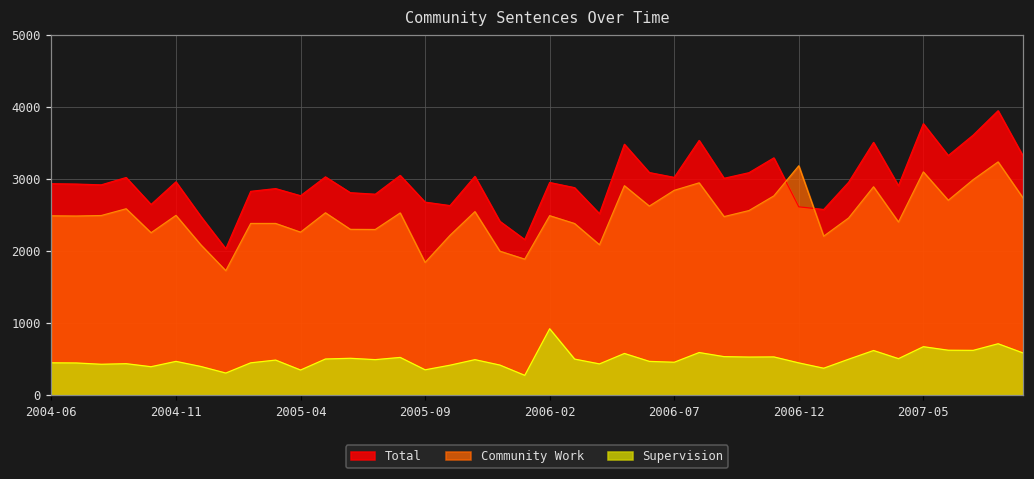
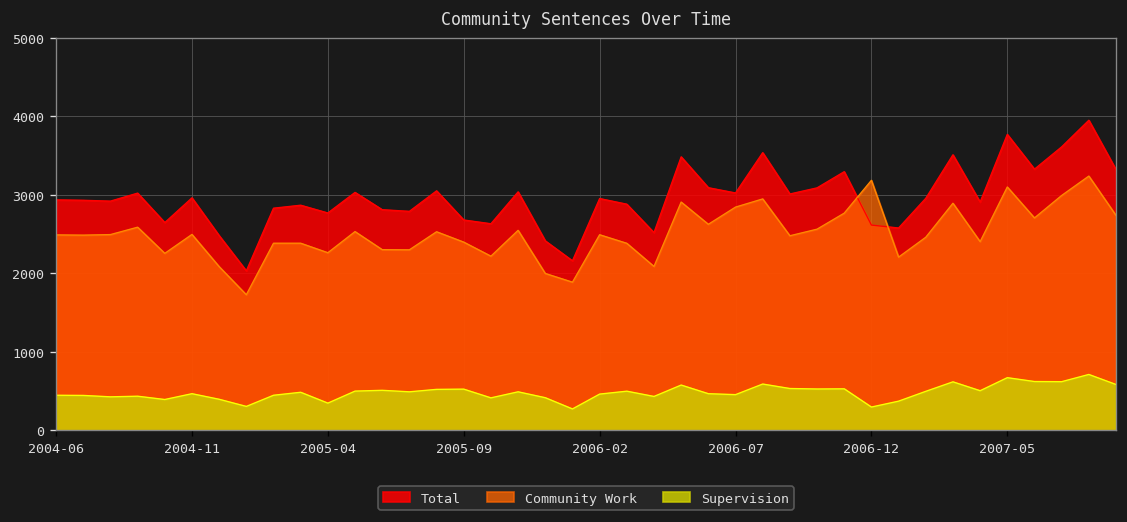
  {
    "Total": {
      "2004-06": 2900,
      "2004-11": 3000,
      "2005-04": 2800,
      "2005-09": 2700,
      "2006-02": 3000,
      "2006-07": 3000,
      "2006-12": 2600,
      "2007-05": 3800
    },
    "Community Work": {
      "2004-06": 2500,
      "2004-11": 2500,
      "2005-04": 2300,
-     "2005-09": 1800,
+     "2005-09": 2400,
      "2006-02": 2500,
      "2006-07": 2800,
      "2006-12": 3200,
      "2007-05": 3100
    },
    "Supervision": {
      "2004-06": 400,
      "2004-11": 500,
      "2005-04": 300,
-     "2005-09": 300,
-     "2006-02": 900,
+     "2005-09": 500,
+     "2006-02": 500,
      "2006-07": 500,
-     "2006-12": 400,
+     "2006-12": 300,
      "2007-05": 700
    }
  }
